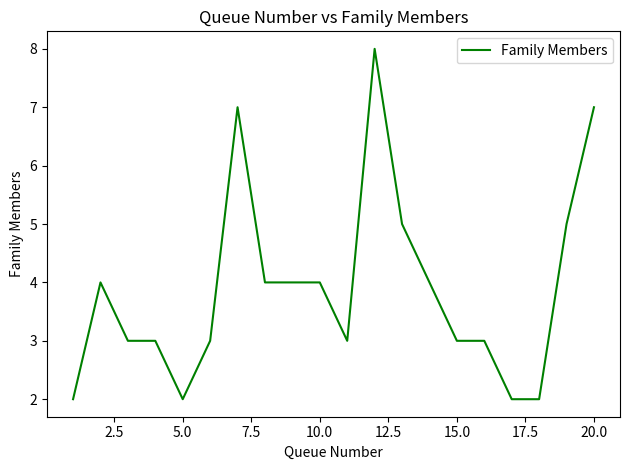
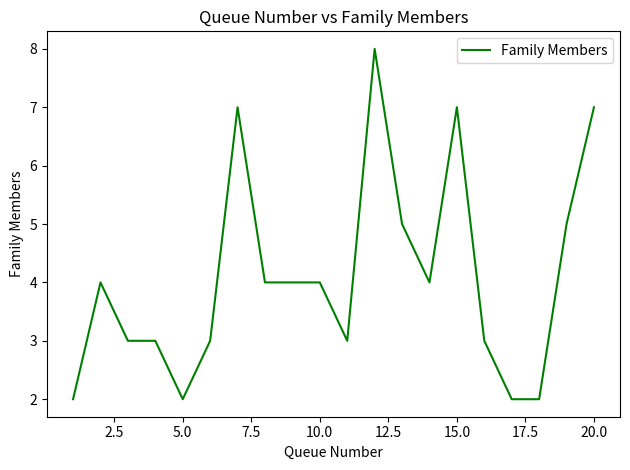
  {
    "5.0": 2,
    "10.0": 4,
-   "15.0": 3,
+   "15.0": 7,
    "20.0": 7
  }
